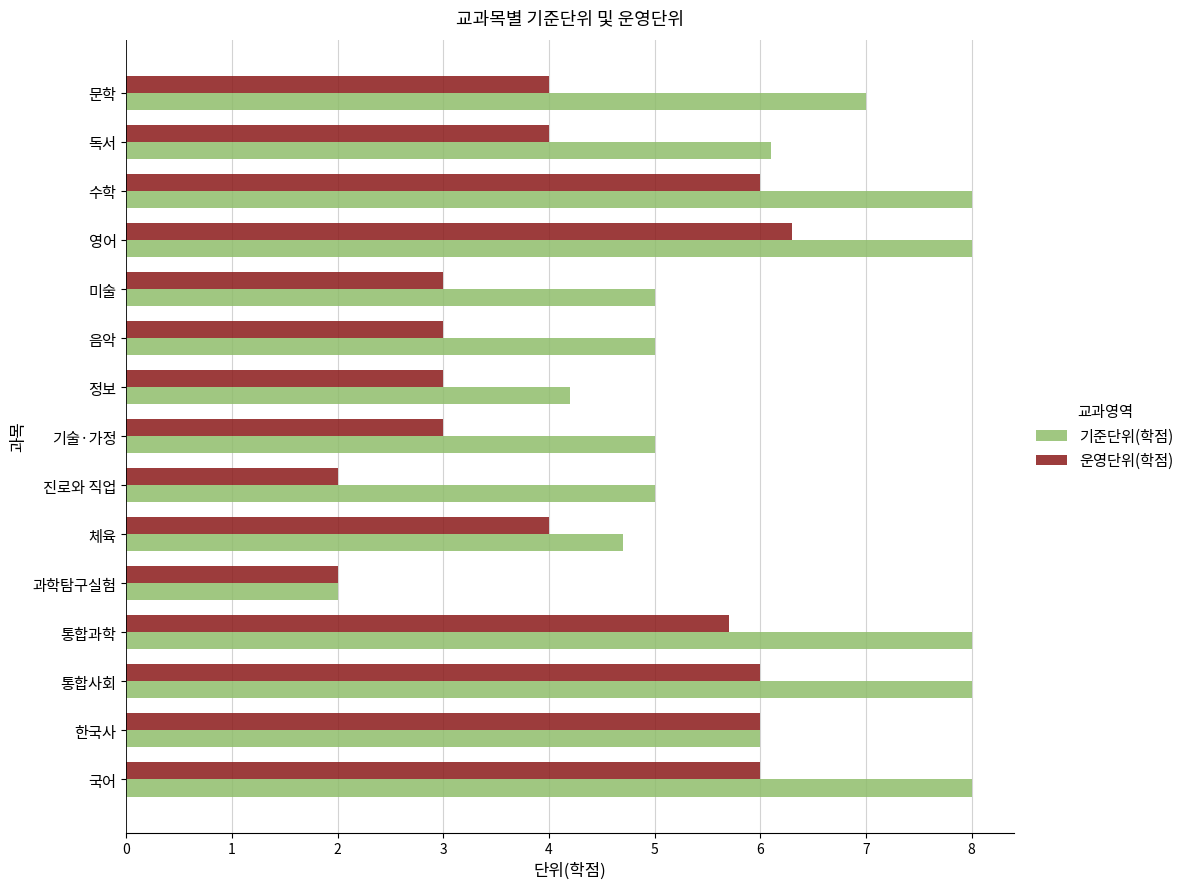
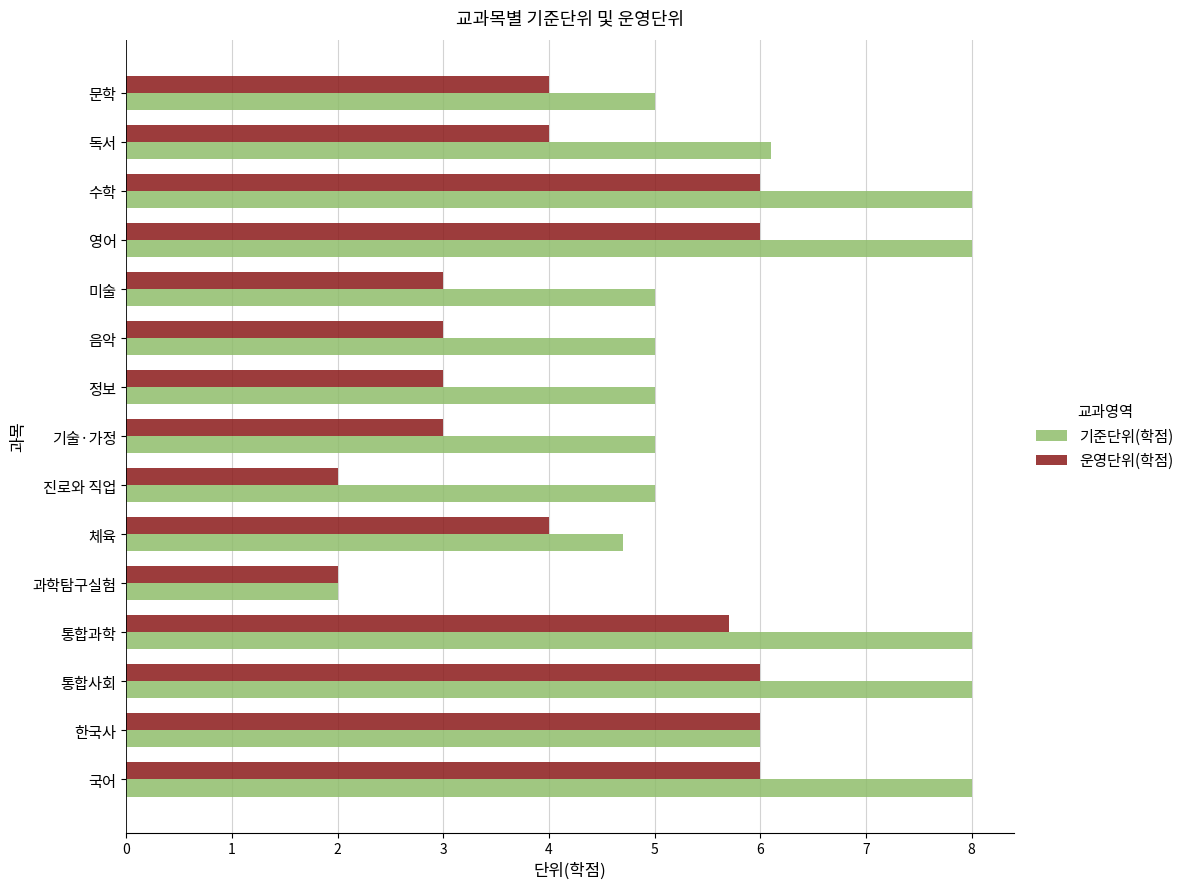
  {
    "기준단위(학점)": {
-     "문학": 7,
+     "문학": 5,
      "독서": 6.1,
      "수학": 8.0,
      "영어": 8.0,
      "미술": 5.0,
      "음악": 5.0,
-     "정보": 4.2,
+     "정보": 5.0,
      "기술·가정": 5.0,
      "진로와 직업": 5.0,
      "체육": 4.7,
      "과학탐구실험": 2.0,
      "통합과학": 8.0,
      "통합사회": 8.0,
      "한국사": 6.0,
      "국어": 8.0
    },
    "운영단위(학점)": {
      "문학": 4.0,
      "독서": 4.0,
      "수학": 6.0,
-     "영어": 6.3,
+     "영어": 6.0,
      "미술": 3.0,
      "음악": 3.0,
      "정보": 3.0,
      "기술·가정": 3.0,
      "진로와 직업": 2.0,
      "체육": 4.0,
      "과학탐구실험": 2.0,
      "통합과학": 5.7,
      "통합사회": 6.0,
      "한국사": 6.0,
      "국어": 6.0
    }
  }
